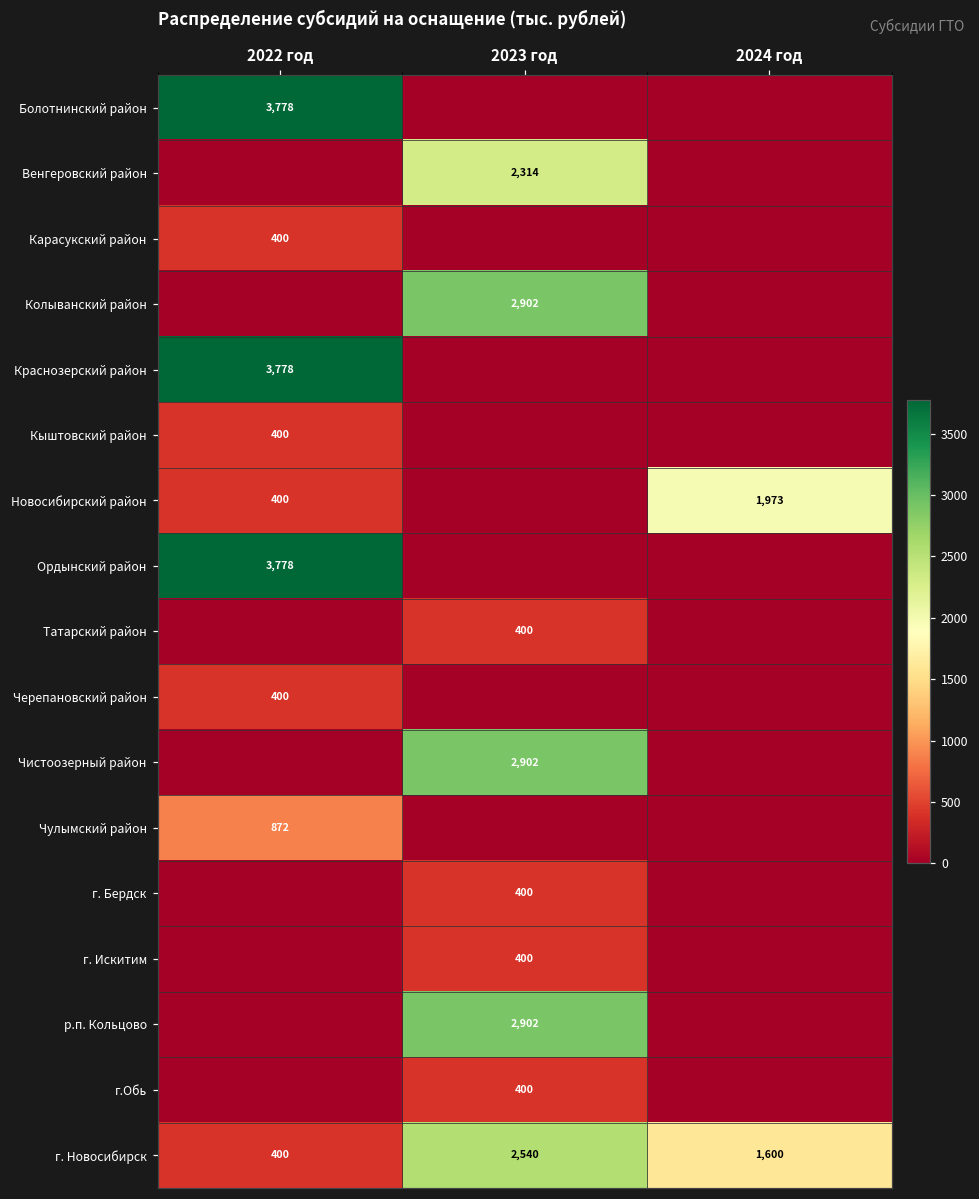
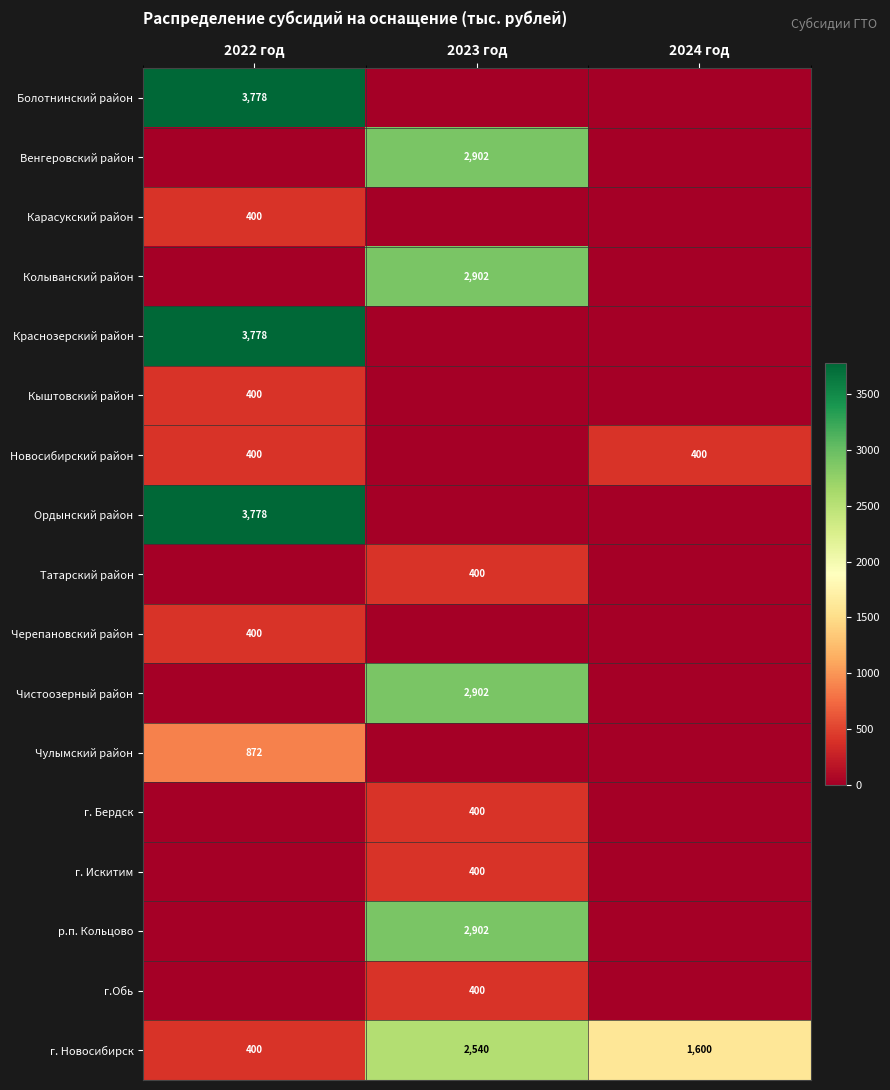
  {
    "Болотнинский район": {
      "2022 год": "3,778"
    },
    "Венгеровский район": {
-     "2023 год": "2,314"
+     "2023 год": "2,902"
    },
    "Карасукский район": {
      "2022 год": "400"
    },
    "Колыванский район": {
      "2023 год": "2,902"
    },
    "Краснозерский район": {
      "2022 год": "3,778"
    },
    "Кыштовский район": {
      "2022 год": "400"
    },
    "Новосибирский район": {
      "2022 год": "400",
-     "2024 год": "1,973"
+     "2024 год": "400"
    },
    "Ордынский район": {
      "2022 год": "3,778"
    },
    "Татарский район": {
      "2023 год": "400"
    },
    "Черепановский район": {
      "2022 год": "400"
    },
    "Чистоозерный район": {
      "2023 год": "2,902"
    },
    "Чулымский район": {
      "2022 год": "872"
    },
    "г. Бердск": {
      "2023 год": "400"
    },
    "г. Искитим": {
      "2023 год": "400"
    },
    "р.п. Кольцово": {
      "2023 год": "2,902"
    },
    "г.Обь": {
      "2023 год": "400"
    },
    "г. Новосибирск": {
      "2022 год": "400",
      "2023 год": "2,540",
      "2024 год": "1,600"
    }
  }
